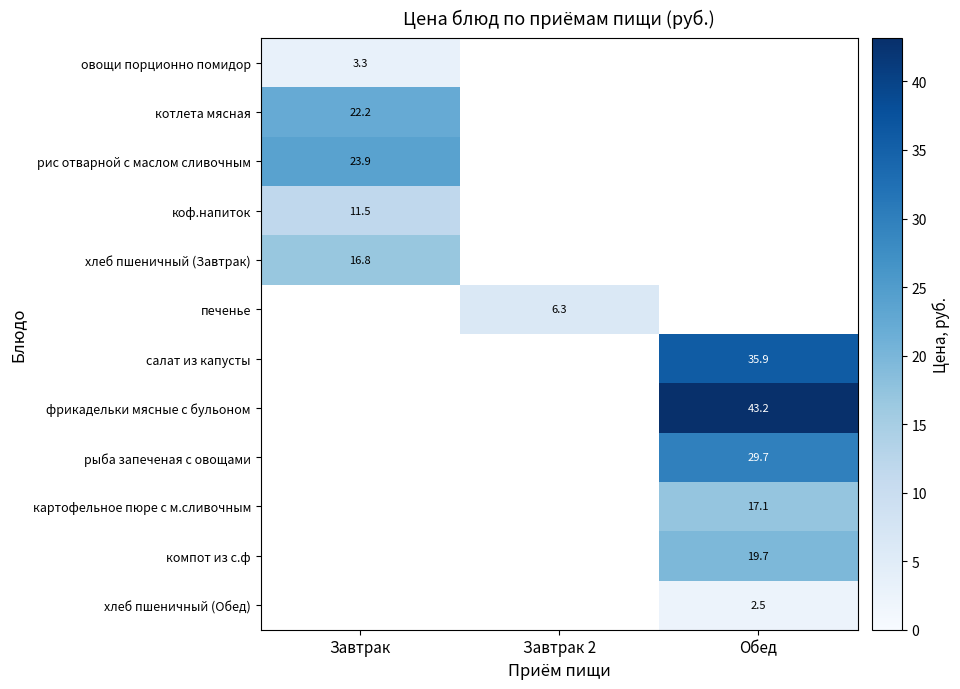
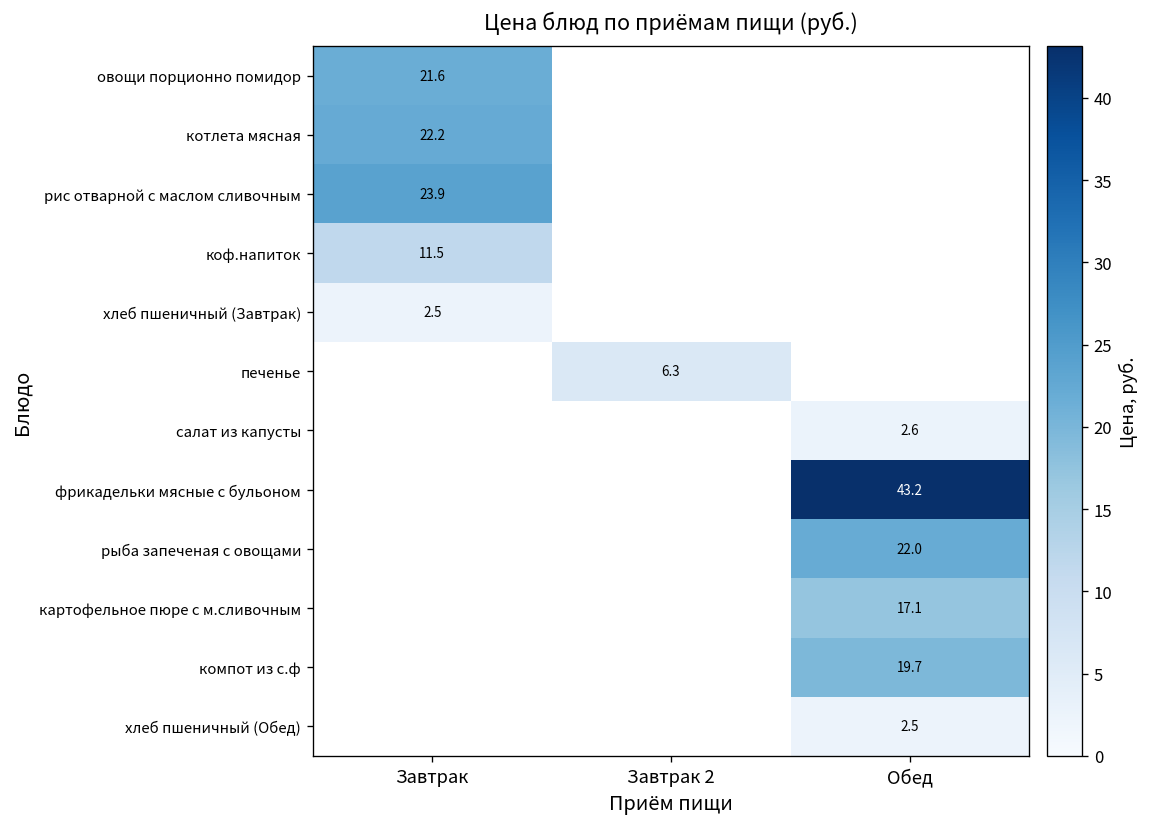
  {
    "овощи порционно помидор": {
-     "Завтрак": 3.3
+     "Завтрак": 21.6
    },
    "котлета мясная": {
      "Завтрак": 22.2
    },
    "рис отварной с маслом сливочным": {
      "Завтрак": 23.9
    },
    "коф.напиток": {
      "Завтрак": 11.5
    },
    "хлеб пшеничный (Завтрак)": {
-     "Завтрак": 16.8
+     "Завтрак": 2.5
    },
    "печенье": {
      "Завтрак 2": 6.3
    },
    "салат из капусты": {
-     "Обед": 35.9
+     "Обед": 2.6
    },
    "фрикадельки мясные с бульоном": {
      "Обед": 43.2
    },
    "рыба запеченая с овощами": {
-     "Обед": 29.7
+     "Обед": 22.0
    },
    "картофельное пюре с м.сливочным": {
      "Обед": 17.1
    },
    "компот из с.ф": {
      "Обед": 19.7
    },
    "хлеб пшеничный (Обед)": {
      "Обед": 2.5
    }
  }
